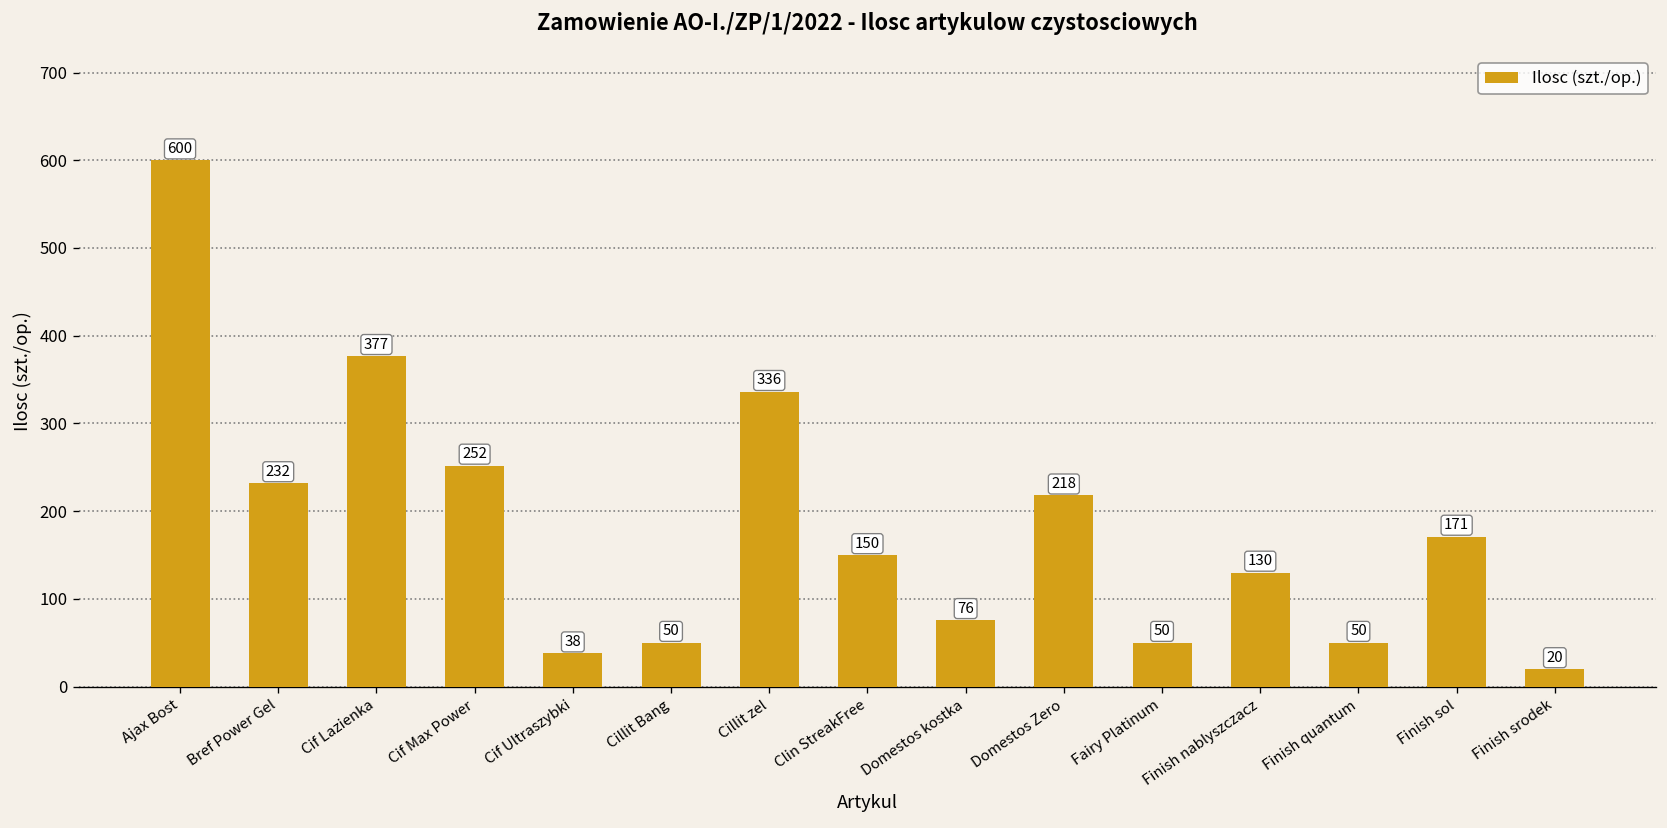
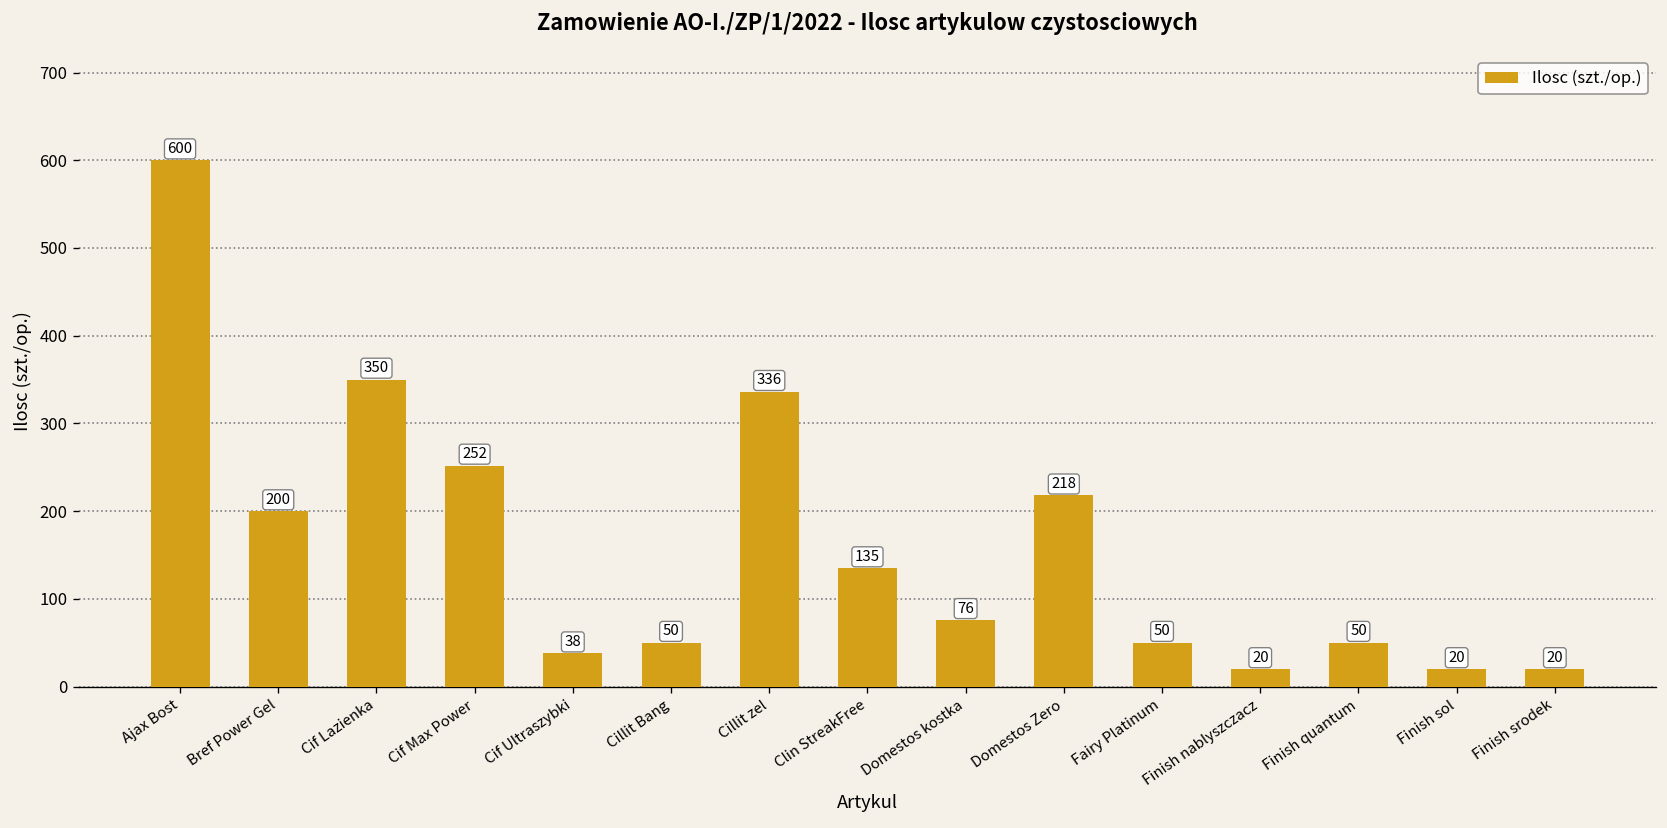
  {
-   "Bref Power Gel": 232,
-   "Cif Lazienka": 377,
-   "Clin StreakFree": 150,
-   "Finish nablyszczacz": 130,
-   "Finish sol": 171
+   "Bref Power Gel": 200,
+   "Cif Lazienka": 350,
+   "Clin StreakFree": 135,
+   "Finish nablyszczacz": 20,
+   "Finish sol": 20
  }
